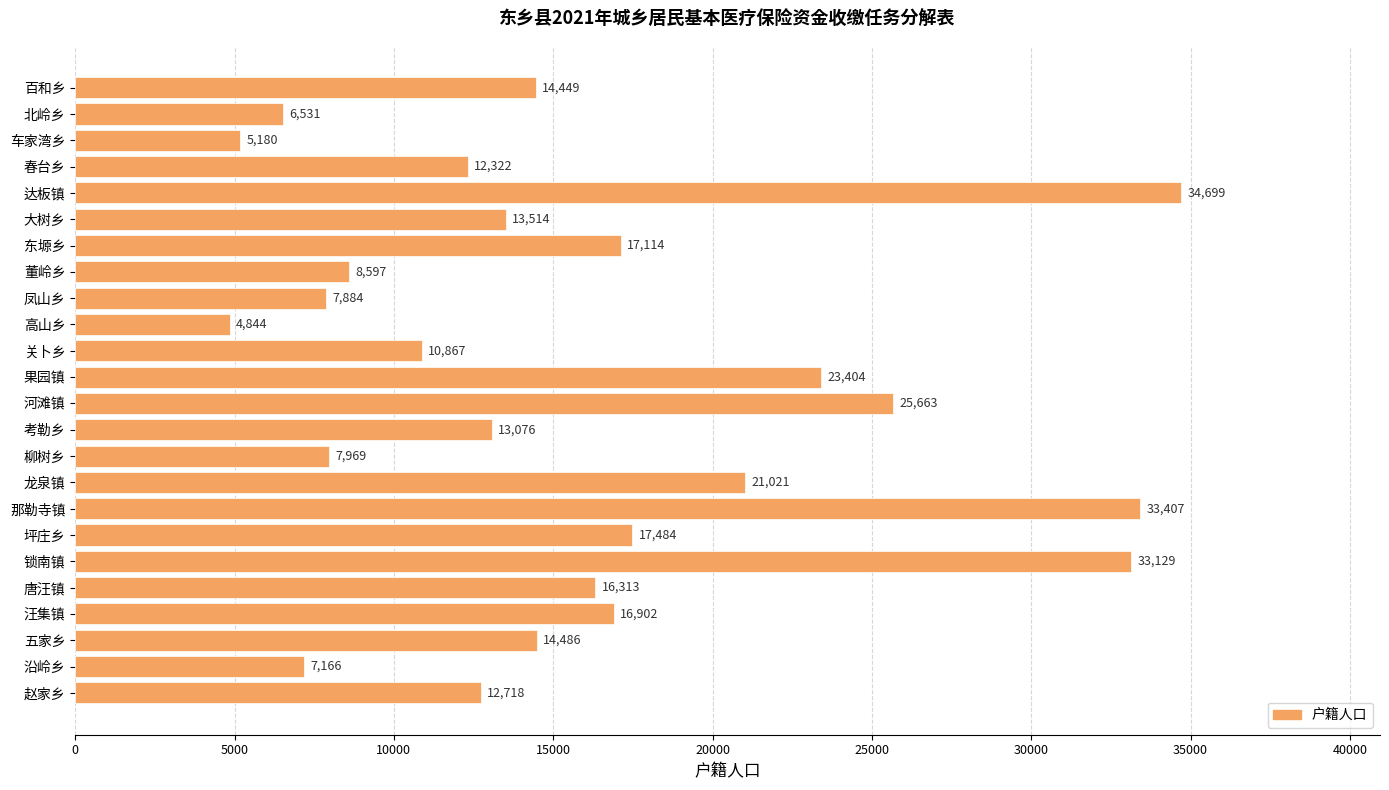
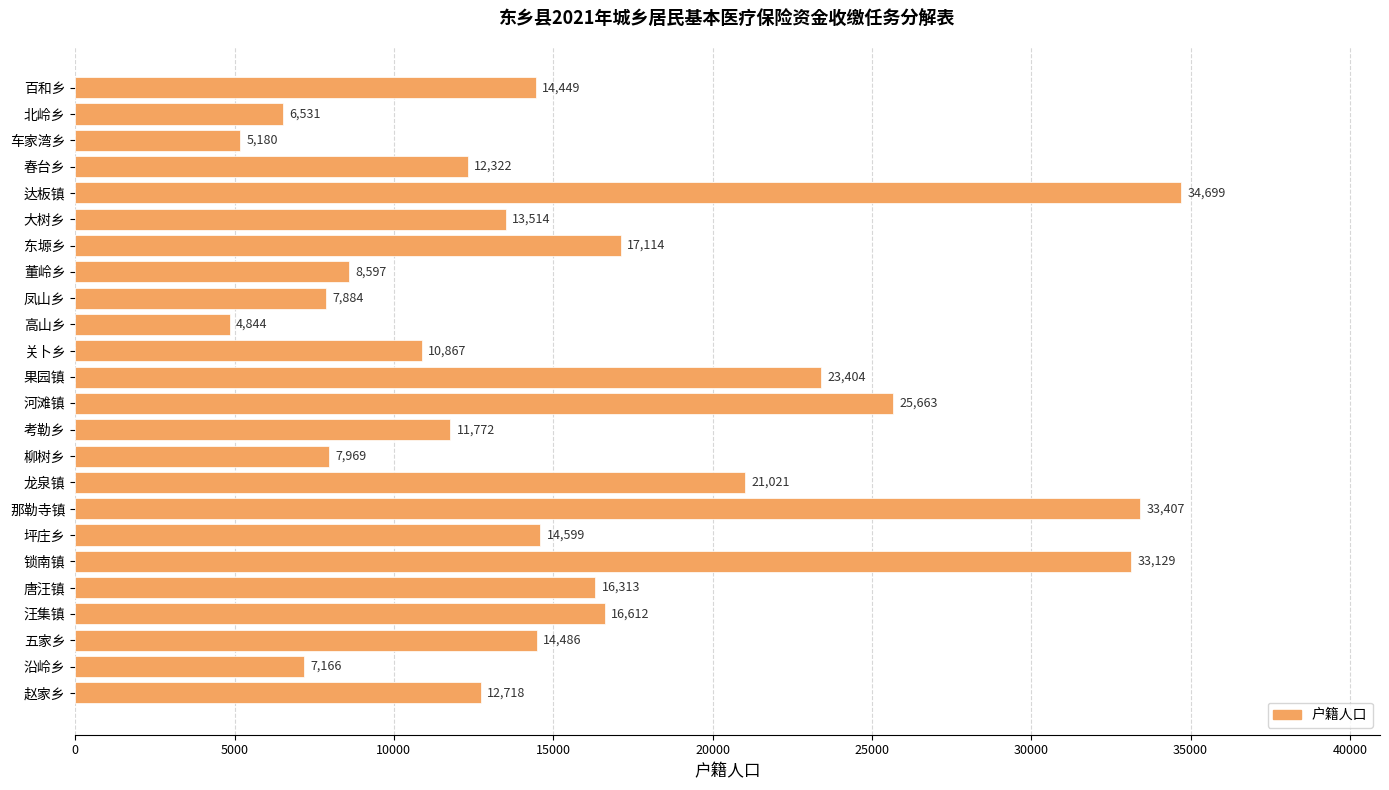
  {
    "百和乡": "14,449",
    "北岭乡": "6,531",
    "车家湾乡": "5,180",
    "春台乡": "12,322",
    "达板镇": "34,699",
    "大树乡": "13,514",
    "东塬乡": "17,114",
    "董岭乡": "8,597",
    "凤山乡": "7,884",
    "高山乡": "4,844",
    "关卜乡": "10,867",
    "果园镇": "23,404",
    "河滩镇": "25,663",
-   "考勒乡": "13,076",
+   "考勒乡": "11,772",
    "柳树乡": "7,969",
    "龙泉镇": "21,021",
    "那勒寺镇": "33,407",
-   "坪庄乡": "17,484",
+   "坪庄乡": "14,599",
    "锁南镇": "33,129",
    "唐汪镇": "16,313",
-   "汪集镇": "16,902",
+   "汪集镇": "16,612",
    "五家乡": "14,486",
    "沿岭乡": "7,166",
    "赵家乡": "12,718"
  }
